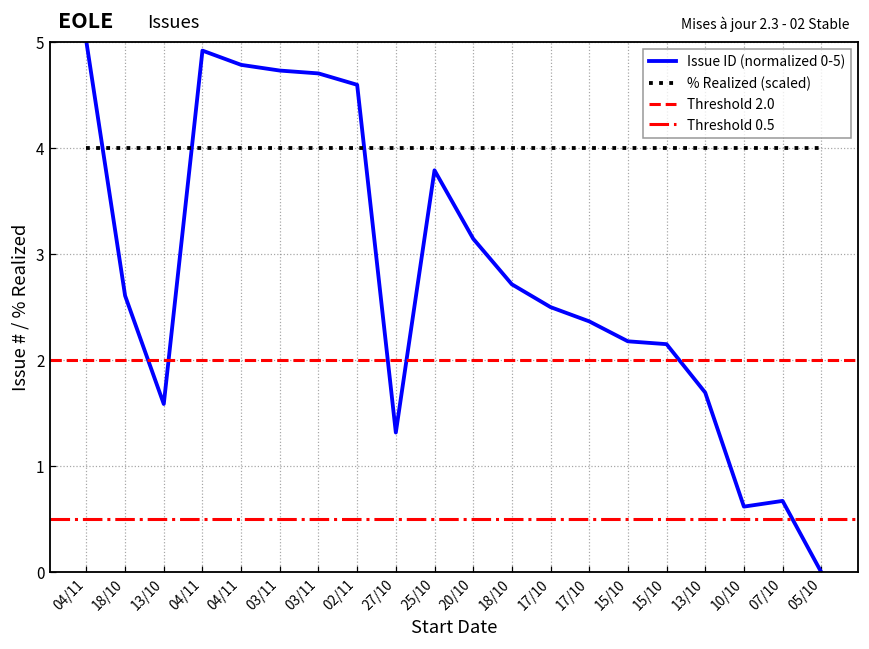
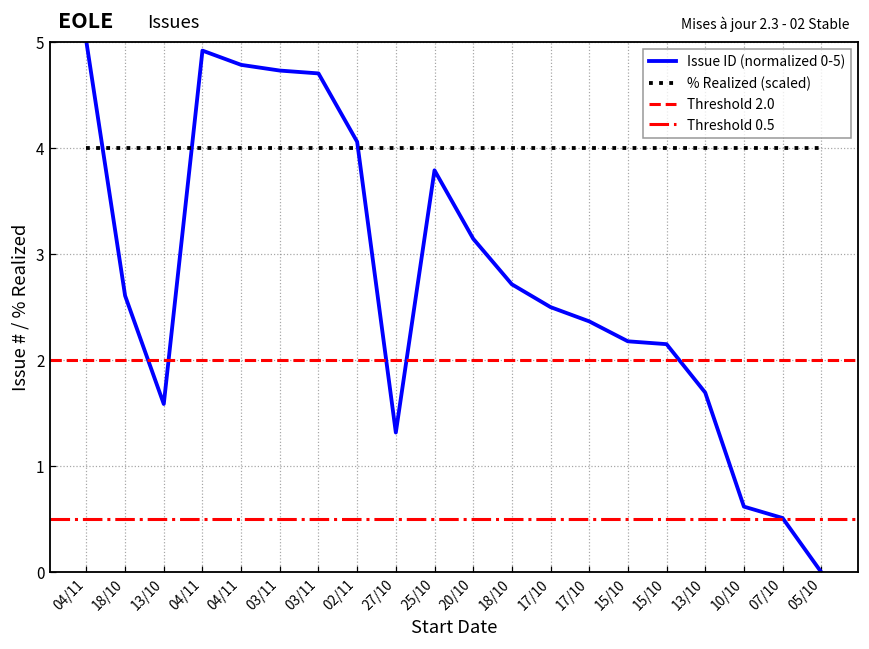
  {
    "Issue ID (normalized 0-5)": {
-     "02/11": 4.6,
+     "02/11": 4.1,
      "27/10": 1.3,
      "25/10": 3.8,
      "20/10": 3.1,
      "10/10": 0.6,
-     "07/10": 0.7,
+     "07/10": 0.5,
      "05/10": 0.0
    },
    "% Realized (scaled)": {
      "02/11": 4.0,
      "27/10": 4.0,
      "25/10": 4.0,
      "20/10": 4.0,
      "10/10": 4.0,
      "07/10": 4.0,
      "05/10": 4.0
    }
  }
